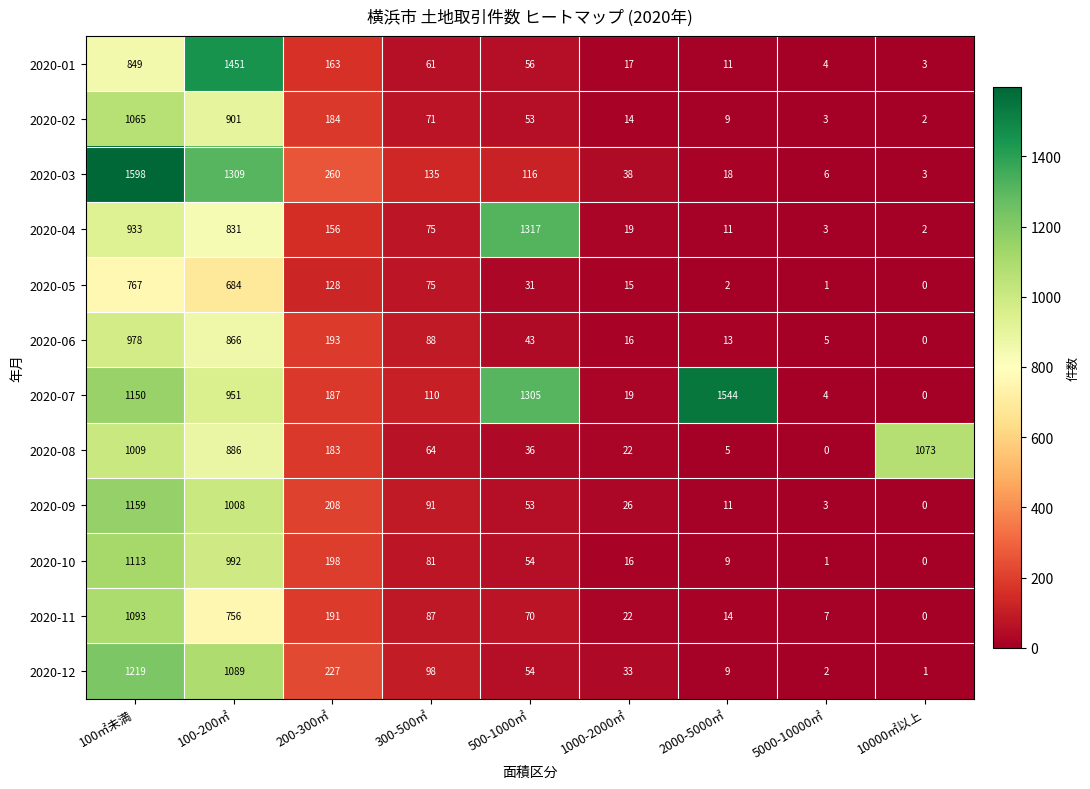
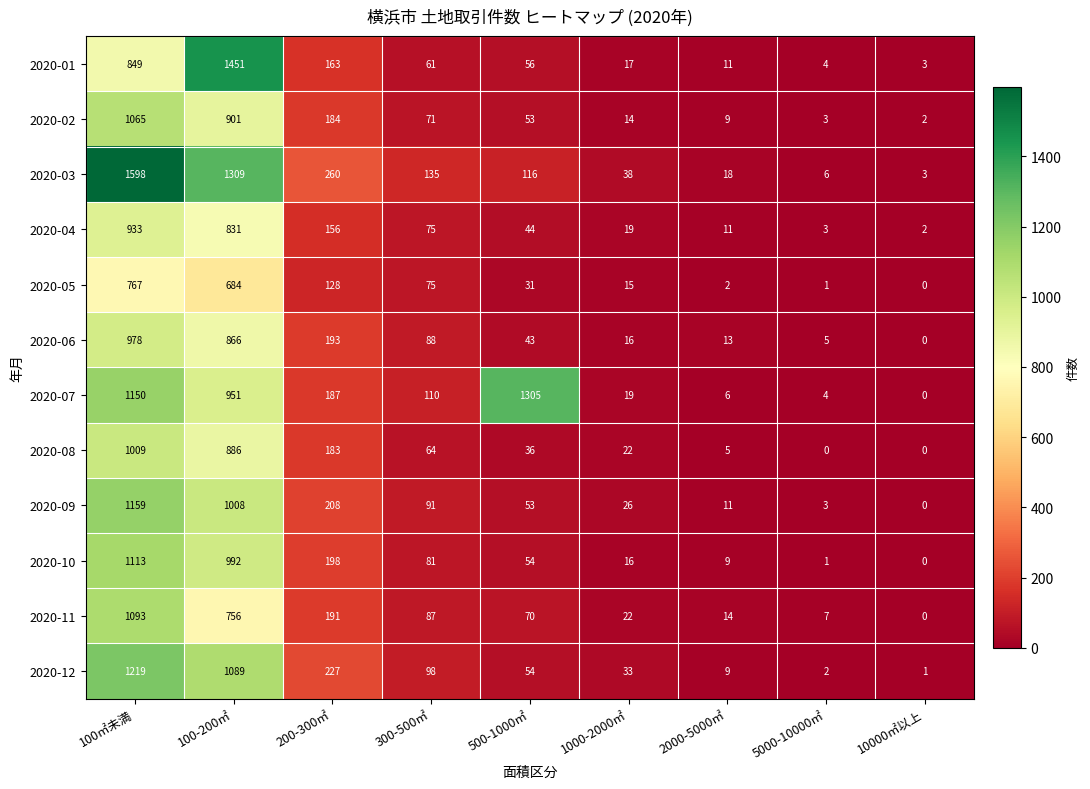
  {
    "2020-01": {
      "100㎡未満": 849,
      "100-200㎡": 1451,
      "200-300㎡": 163,
      "300-500㎡": 61,
      "500-1000㎡": 56,
      "1000-2000㎡": 17,
      "2000-5000㎡": 11,
      "5000-10000㎡": 4,
      "10000㎡以上": 3
    },
    "2020-02": {
      "100㎡未満": 1065,
      "100-200㎡": 901,
      "200-300㎡": 184,
      "300-500㎡": 71,
      "500-1000㎡": 53,
      "1000-2000㎡": 14,
      "2000-5000㎡": 9,
      "5000-10000㎡": 3,
      "10000㎡以上": 2
    },
    "2020-03": {
      "100㎡未満": 1598,
      "100-200㎡": 1309,
      "200-300㎡": 260,
      "300-500㎡": 135,
      "500-1000㎡": 116,
      "1000-2000㎡": 38,
      "2000-5000㎡": 18,
      "5000-10000㎡": 6,
      "10000㎡以上": 3
    },
    "2020-04": {
      "100㎡未満": 933,
      "100-200㎡": 831,
      "200-300㎡": 156,
      "300-500㎡": 75,
-     "500-1000㎡": 1317,
+     "500-1000㎡": 44,
      "1000-2000㎡": 19,
      "2000-5000㎡": 11,
      "5000-10000㎡": 3,
      "10000㎡以上": 2
    },
    "2020-05": {
      "100㎡未満": 767,
      "100-200㎡": 684,
      "200-300㎡": 128,
      "300-500㎡": 75,
      "500-1000㎡": 31,
      "1000-2000㎡": 15,
      "2000-5000㎡": 2,
      "5000-10000㎡": 1,
      "10000㎡以上": 0
    },
    "2020-06": {
      "100㎡未満": 978,
      "100-200㎡": 866,
      "200-300㎡": 193,
      "300-500㎡": 88,
      "500-1000㎡": 43,
      "1000-2000㎡": 16,
      "2000-5000㎡": 13,
      "5000-10000㎡": 5,
      "10000㎡以上": 0
    },
    "2020-07": {
      "100㎡未満": 1150,
      "100-200㎡": 951,
      "200-300㎡": 187,
      "300-500㎡": 110,
      "500-1000㎡": 1305,
      "1000-2000㎡": 19,
-     "2000-5000㎡": 1544,
+     "2000-5000㎡": 6,
      "5000-10000㎡": 4,
      "10000㎡以上": 0
    },
    "2020-08": {
      "100㎡未満": 1009,
      "100-200㎡": 886,
      "200-300㎡": 183,
      "300-500㎡": 64,
      "500-1000㎡": 36,
      "1000-2000㎡": 22,
      "2000-5000㎡": 5,
      "5000-10000㎡": 0,
-     "10000㎡以上": 1073
+     "10000㎡以上": 0
    },
    "2020-09": {
      "100㎡未満": 1159,
      "100-200㎡": 1008,
      "200-300㎡": 208,
      "300-500㎡": 91,
      "500-1000㎡": 53,
      "1000-2000㎡": 26,
      "2000-5000㎡": 11,
      "5000-10000㎡": 3,
      "10000㎡以上": 0
    },
    "2020-10": {
      "100㎡未満": 1113,
      "100-200㎡": 992,
      "200-300㎡": 198,
      "300-500㎡": 81,
      "500-1000㎡": 54,
      "1000-2000㎡": 16,
      "2000-5000㎡": 9,
      "5000-10000㎡": 1,
      "10000㎡以上": 0
    },
    "2020-11": {
      "100㎡未満": 1093,
      "100-200㎡": 756,
      "200-300㎡": 191,
      "300-500㎡": 87,
      "500-1000㎡": 70,
      "1000-2000㎡": 22,
      "2000-5000㎡": 14,
      "5000-10000㎡": 7,
      "10000㎡以上": 0
    },
    "2020-12": {
      "100㎡未満": 1219,
      "100-200㎡": 1089,
      "200-300㎡": 227,
      "300-500㎡": 98,
      "500-1000㎡": 54,
      "1000-2000㎡": 33,
      "2000-5000㎡": 9,
      "5000-10000㎡": 2,
      "10000㎡以上": 1
    }
  }
